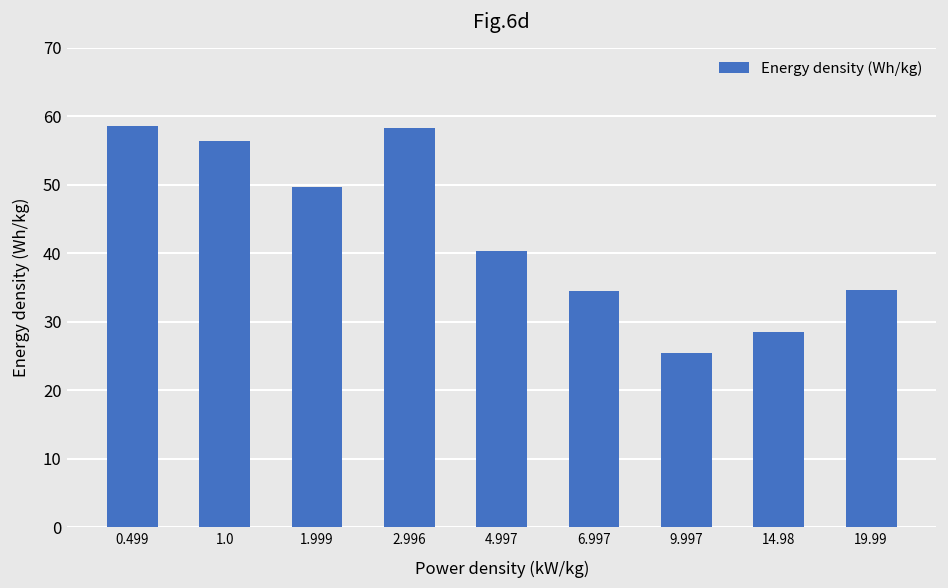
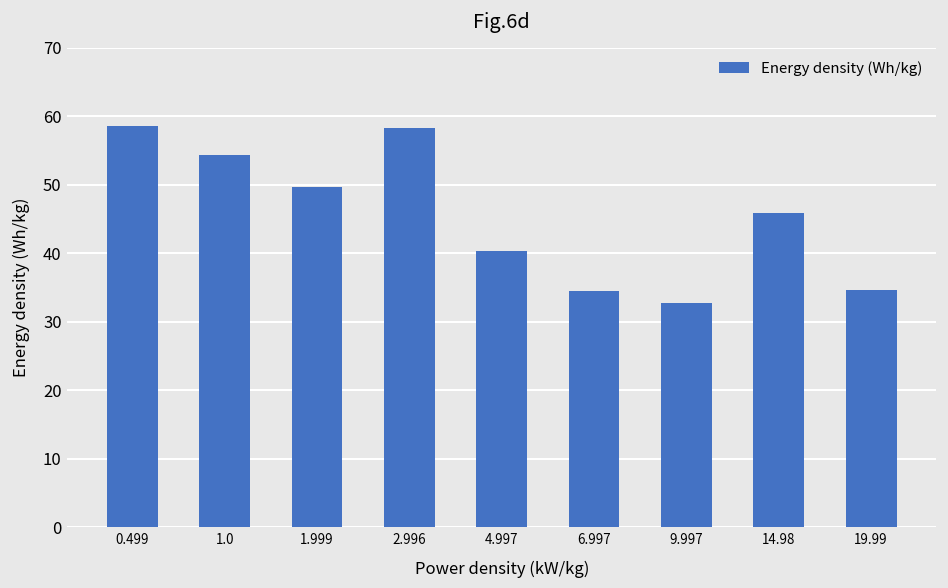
  {
    "0.499": 59,
-   "1.0": 56,
+   "1.0": 54,
    "1.999": 50,
    "2.996": 58,
    "4.997": 40,
    "6.997": 34,
-   "9.997": 25,
-   "14.98": 28,
+   "9.997": 33,
+   "14.98": 46,
    "19.99": 35
  }
